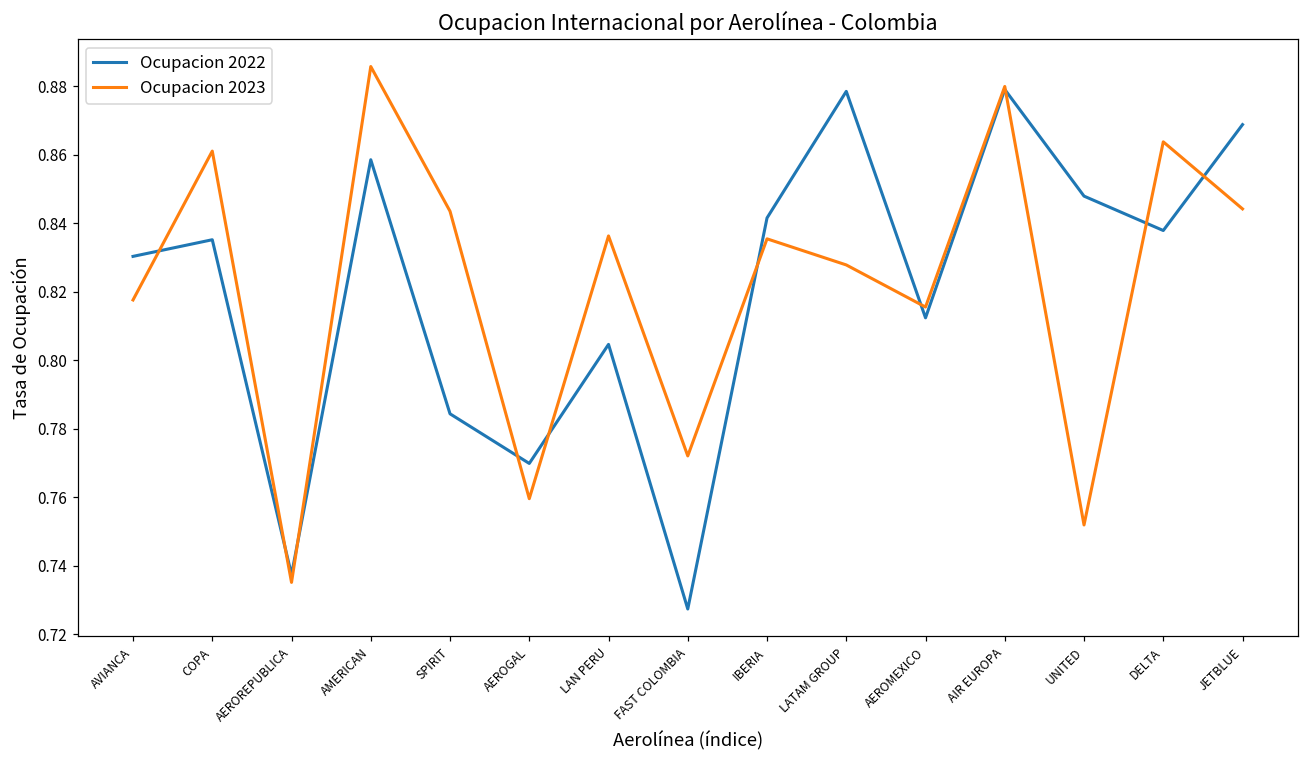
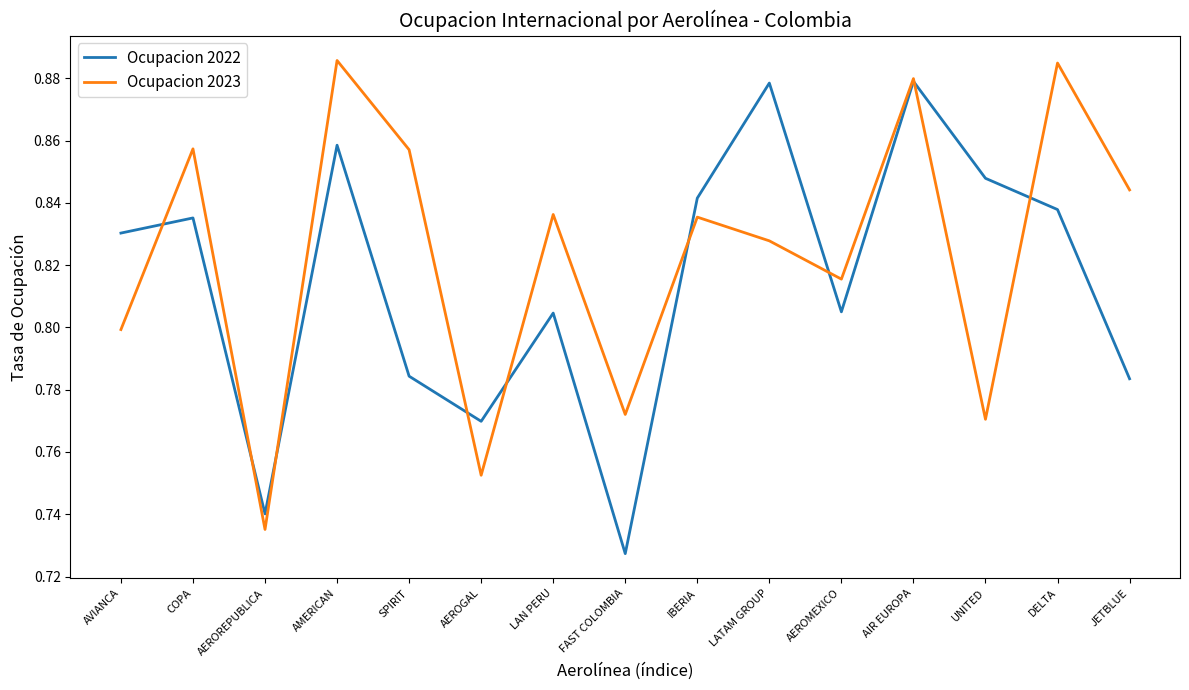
  {
    "Ocupacion 2022": {
      "AVIANCA": 0.830,
      "COPA": 0.835,
-     "AEROREPUBLICA": 0.737,
+     "AEROREPUBLICA": 0.740,
      "AMERICAN": 0.859,
      "SPIRIT": 0.784,
      "AEROGAL": 0.770,
      "LAN PERU": 0.805,
      "FAST COLOMBIA": 0.727,
      "IBERIA": 0.842,
      "LATAM GROUP": 0.878,
-     "AEROMEXICO": 0.812,
+     "AEROMEXICO": 0.805,
      "AIR EUROPA": 0.879,
      "UNITED": 0.848,
      "DELTA": 0.838,
-     "JETBLUE": 0.869
+     "JETBLUE": 0.784
    },
    "Ocupacion 2023": {
-     "AVIANCA": 0.818,
-     "COPA": 0.861,
+     "AVIANCA": 0.799,
+     "COPA": 0.857,
      "AEROREPUBLICA": 0.735,
      "AMERICAN": 0.886,
-     "SPIRIT": 0.843,
-     "AEROGAL": 0.760,
+     "SPIRIT": 0.857,
+     "AEROGAL": 0.753,
      "LAN PERU": 0.836,
      "FAST COLOMBIA": 0.772,
      "IBERIA": 0.835,
      "LATAM GROUP": 0.828,
      "AEROMEXICO": 0.816,
      "AIR EUROPA": 0.880,
-     "UNITED": 0.752,
-     "DELTA": 0.864,
+     "UNITED": 0.771,
+     "DELTA": 0.885,
      "JETBLUE": 0.844
    }
  }
